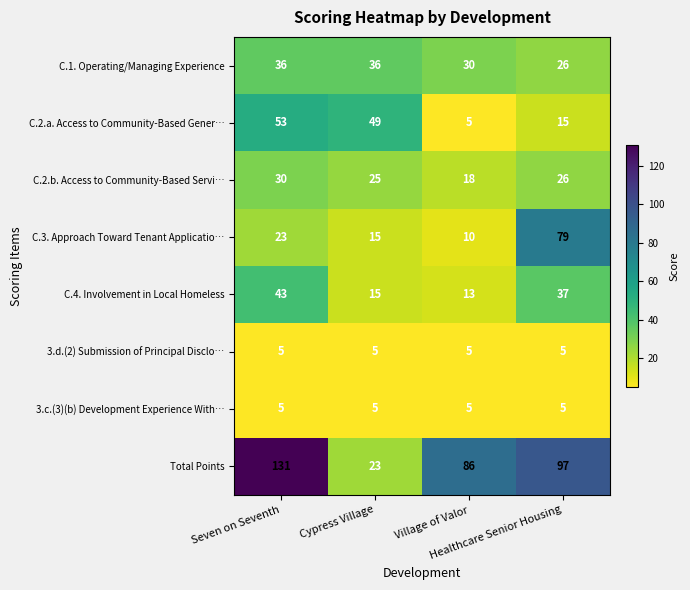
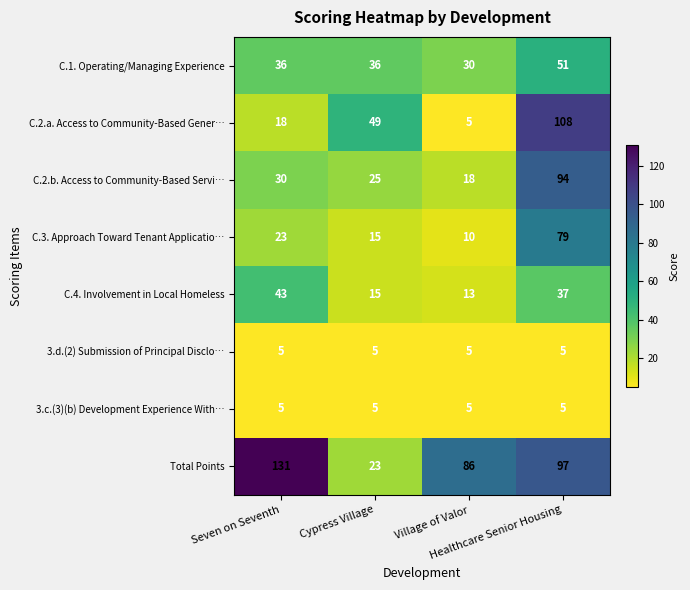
  {
    "C.1. Operating/Managing Experience": {
      "Seven on Seventh": 36,
      "Cypress Village": 36,
      "Village of Valor": 30,
-     "Healthcare Senior Housing": 26
+     "Healthcare Senior Housing": 51
    },
    "C.2.a. Access to Community-Based Gener…": {
-     "Seven on Seventh": 53,
+     "Seven on Seventh": 18,
      "Cypress Village": 49,
      "Village of Valor": 5,
-     "Healthcare Senior Housing": 15
+     "Healthcare Senior Housing": 108
    },
    "C.2.b. Access to Community-Based Servi…": {
      "Seven on Seventh": 30,
      "Cypress Village": 25,
      "Village of Valor": 18,
-     "Healthcare Senior Housing": 26
+     "Healthcare Senior Housing": 94
    },
    "C.3. Approach Toward Tenant Applicatio…": {
      "Seven on Seventh": 23,
      "Cypress Village": 15,
      "Village of Valor": 10,
      "Healthcare Senior Housing": 79
    },
    "C.4. Involvement in Local Homeless": {
      "Seven on Seventh": 43,
      "Cypress Village": 15,
      "Village of Valor": 13,
      "Healthcare Senior Housing": 37
    },
    "3.d.(2) Submission of Principal Disclo…": {
      "Seven on Seventh": 5,
      "Cypress Village": 5,
      "Village of Valor": 5,
      "Healthcare Senior Housing": 5
    },
    "3.c.(3)(b) Development Experience With…": {
      "Seven on Seventh": 5,
      "Cypress Village": 5,
      "Village of Valor": 5,
      "Healthcare Senior Housing": 5
    },
    "Total Points": {
      "Seven on Seventh": 131,
      "Cypress Village": 23,
      "Village of Valor": 86,
      "Healthcare Senior Housing": 97
    }
  }
